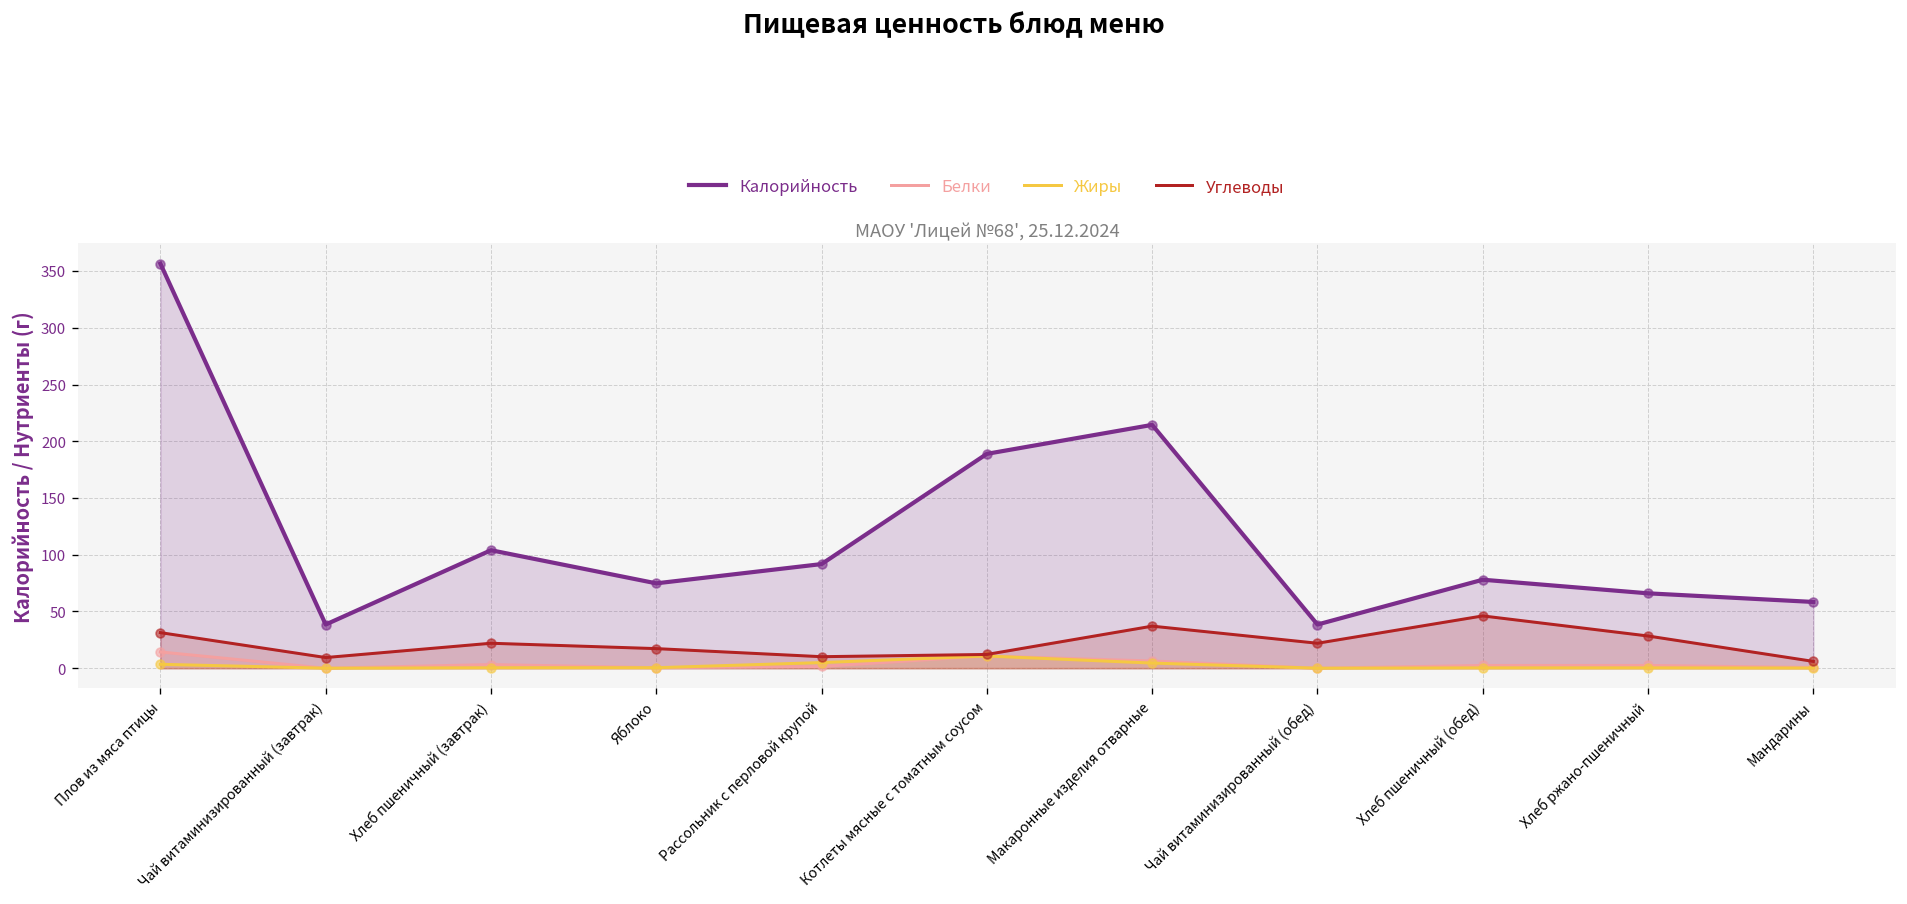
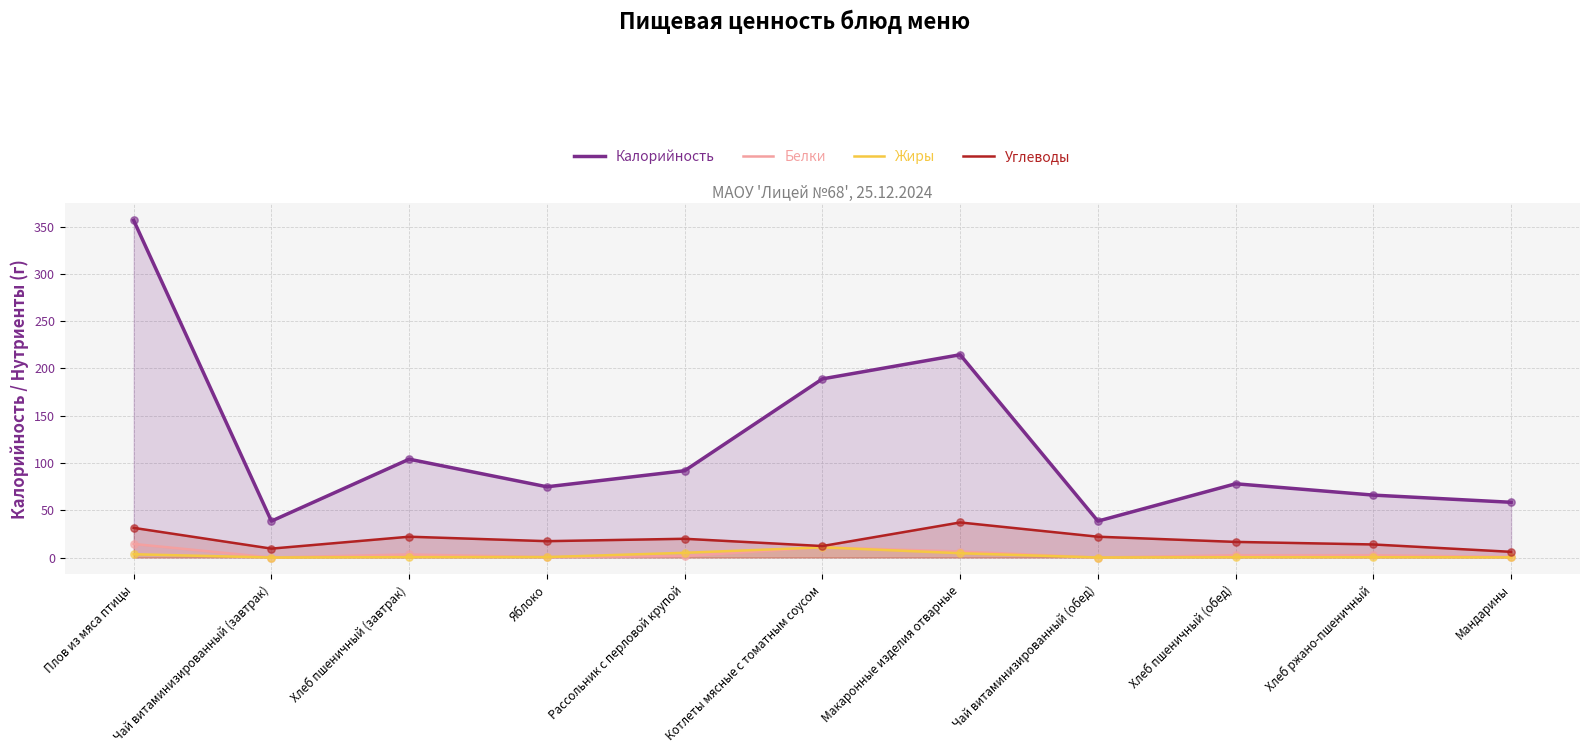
  {
    "Калорийность": {
      "Плов из мяса птицы": 360,
      "Чай витаминизированный (завтрак)": 40,
      "Хлеб пшеничный (завтрак)": 100,
      "Яблоко": 70,
      "Рассольник с перловой крупой": 90,
      "Котлеты мясные с томатным соусом": 190,
      "Макаронные изделия отварные": 210,
      "Чай витаминизированный (обед)": 40,
      "Хлеб пшеничный (обед)": 80,
      "Хлеб ржано-пшеничный": 70,
      "Мандарины": 60
    },
    "Белки": {
      "Плов из мяса птицы": 10,
      "Хлеб пшеничный (завтрак)": 0,
      "Рассольник с перловой крупой": 0
    },
    "Жиры": {
      "Плов из мяса птицы": 0,
      "Хлеб пшеничный (завтрак)": 0,
      "Рассольник с перловой крупой": 0
    },
    "Углеводы": {
      "Плов из мяса птицы": 30,
      "Чай витаминизированный (завтрак)": 10,
      "Хлеб пшеничный (завтрак)": 20,
      "Яблоко": 20,
-     "Рассольник с перловой крупой": 10,
+     "Рассольник с перловой крупой": 20,
      "Макаронные изделия отварные": 40,
      "Чай витаминизированный (обед)": 20,
-     "Хлеб пшеничный (обед)": 50,
-     "Хлеб ржано-пшеничный": 30,
+     "Хлеб пшеничный (обед)": 20,
+     "Хлеб ржано-пшеничный": 10,
      "Мандарины": 10
    }
  }
